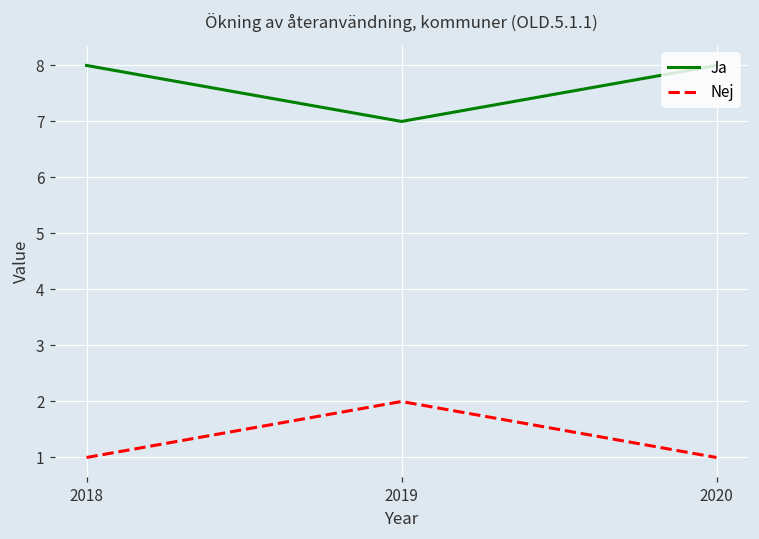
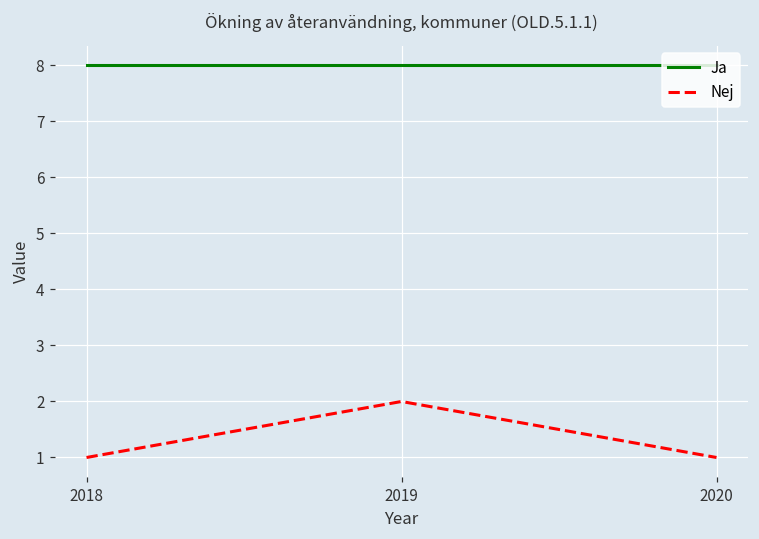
  {
    "Ja": {
      "2018": 8,
-     "2019": 7
+     "2019": 8
    },
    "Nej": {
      "2018": 1,
      "2019": 2,
      "2020": 1
    }
  }
